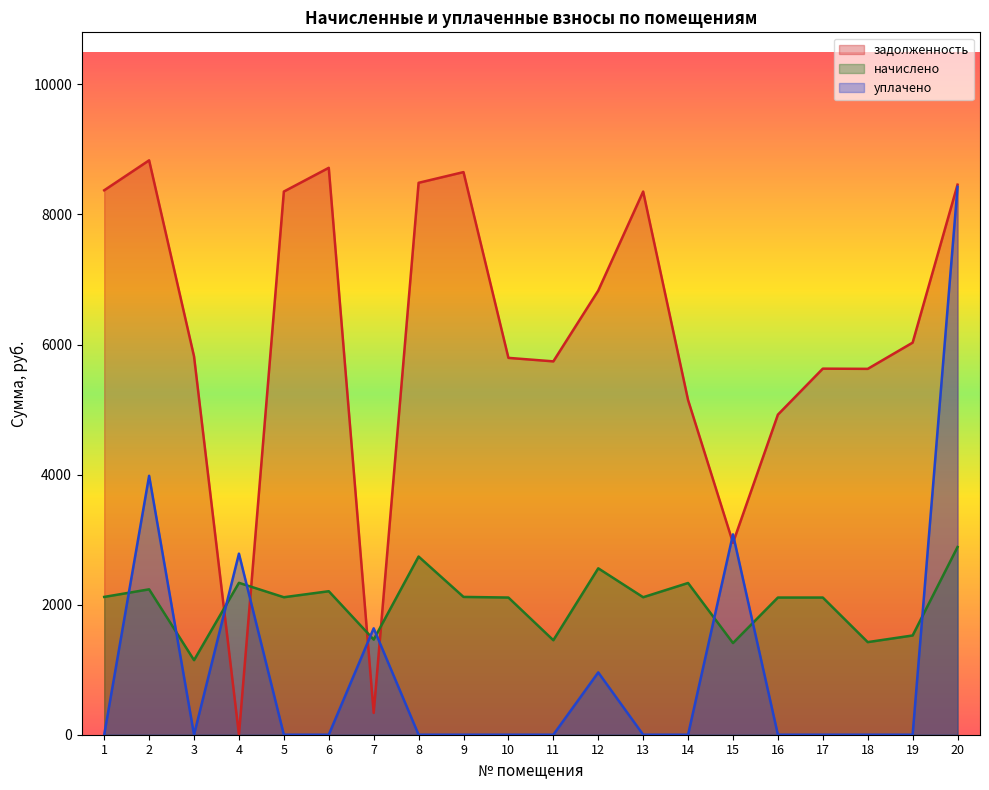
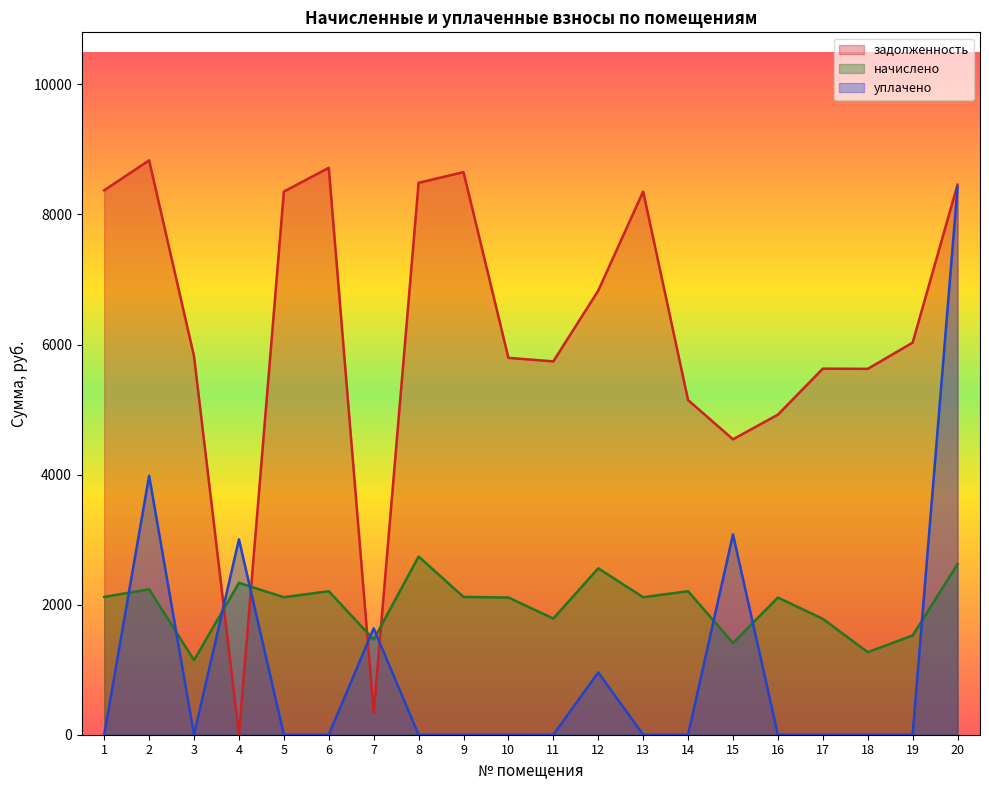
  {
    "задолженность": {
      "1": 8400,
      "2": 8800,
      "3": 5800,
      "4": 0,
      "5": 8400,
      "6": 8700,
      "7": 300,
      "8": 8500,
      "9": 8700,
      "10": 5800,
      "11": 5700,
      "12": 6800,
      "13": 8400,
      "14": 5100,
-     "15": 3000,
+     "15": 4500,
      "16": 4900,
      "17": 5600,
      "18": 5600,
      "19": 6000
    },
    "начислено": {
      "1": 2100,
      "2": 2200,
      "3": 1100,
      "4": 2300,
      "5": 2100,
      "6": 2200,
      "7": 1500,
      "8": 2700,
      "9": 2100,
      "10": 2100,
-     "11": 1500,
+     "11": 1800,
      "12": 2600,
      "13": 2100,
-     "14": 2300,
+     "14": 2200,
      "15": 1400,
      "16": 2100,
-     "17": 2100,
-     "18": 1400,
+     "17": 1800,
+     "18": 1300,
      "19": 1500,
-     "20": 2900
+     "20": 2600
    },
    "уплачено": {
      "1": 0,
      "2": 4000,
      "3": 0,
-     "4": 2800,
+     "4": 3000,
      "5": 0,
      "6": 0,
      "7": 1600,
      "8": 0,
      "9": 0,
      "10": 0,
      "11": 0,
      "12": 1000,
      "13": 0,
      "14": 0,
      "15": 3100,
      "16": 0,
      "17": 0,
      "18": 0,
      "19": 0
    }
  }
